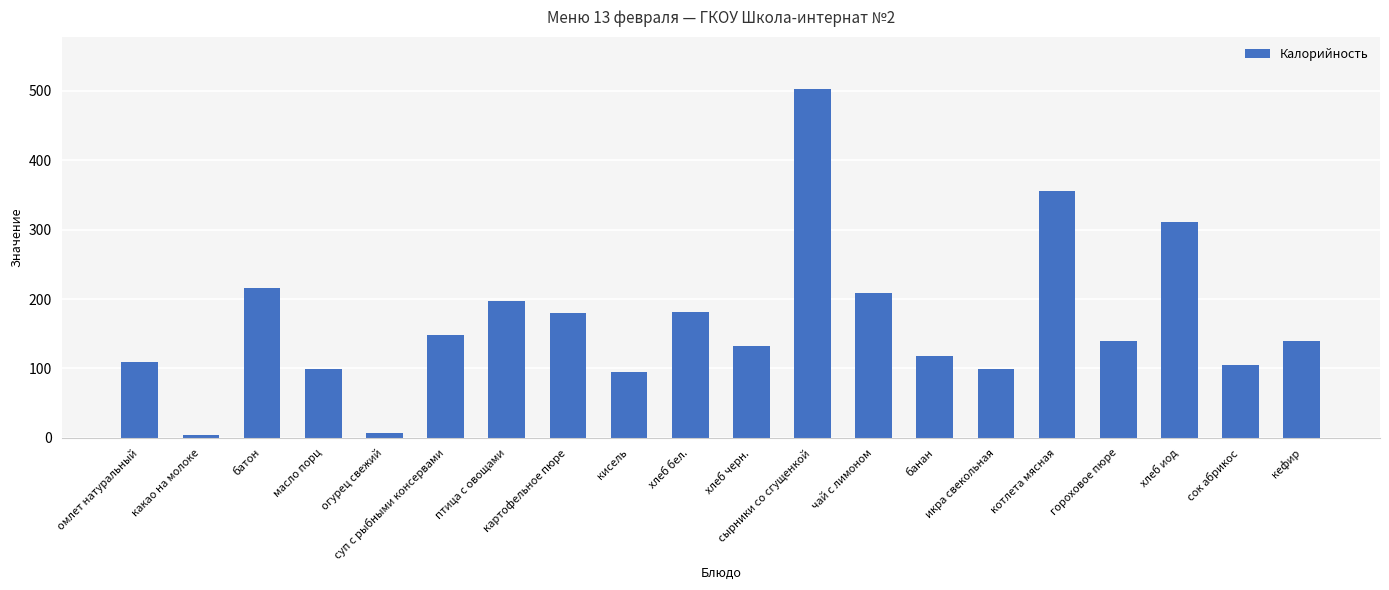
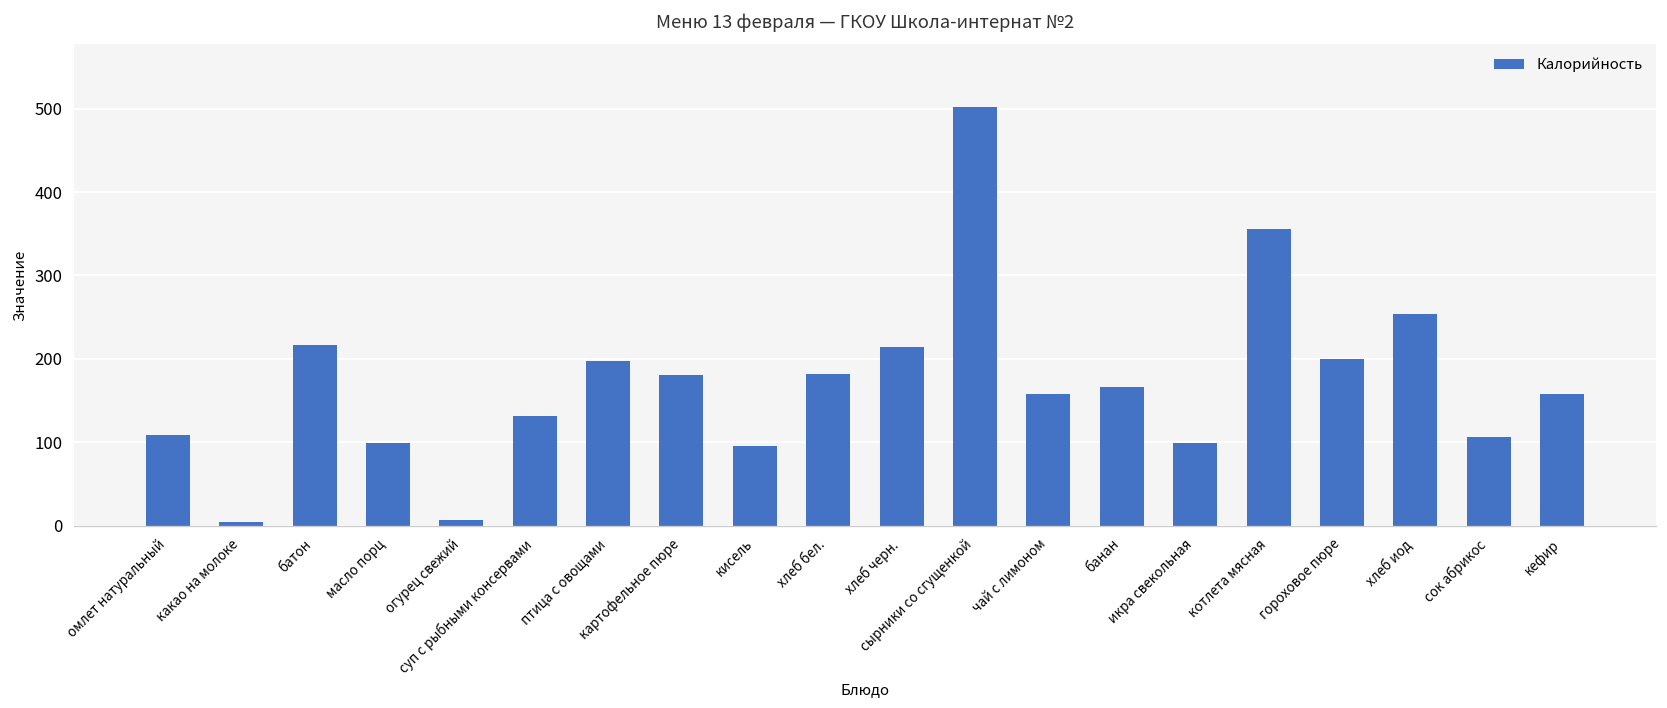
  {
    "омлет натуральный": 110,
    "какао на молоке": 0,
    "батон": 220,
    "масло порц": 100,
    "огурец свежий": 10,
-   "суп с рыбными консервами": 150,
+   "суп с рыбными консервами": 130,
    "птица с овощами": 200,
    "картофельное пюре": 180,
    "кисель": 100,
    "хлеб бел.": 180,
-   "хлеб черн.": 130,
+   "хлеб черн.": 210,
    "сырники со сгущенкой": 500,
-   "чай с лимоном": 210,
-   "банан": 120,
+   "чай с лимоном": 160,
+   "банан": 170,
    "икра свекольная": 100,
    "котлета мясная": 360,
-   "гороховое пюре": 140,
-   "хлеб иод": 310,
+   "гороховое пюре": 200,
+   "хлеб иод": 250,
    "сок абрикос": 110,
-   "кефир": 140
+   "кефир": 160
  }
